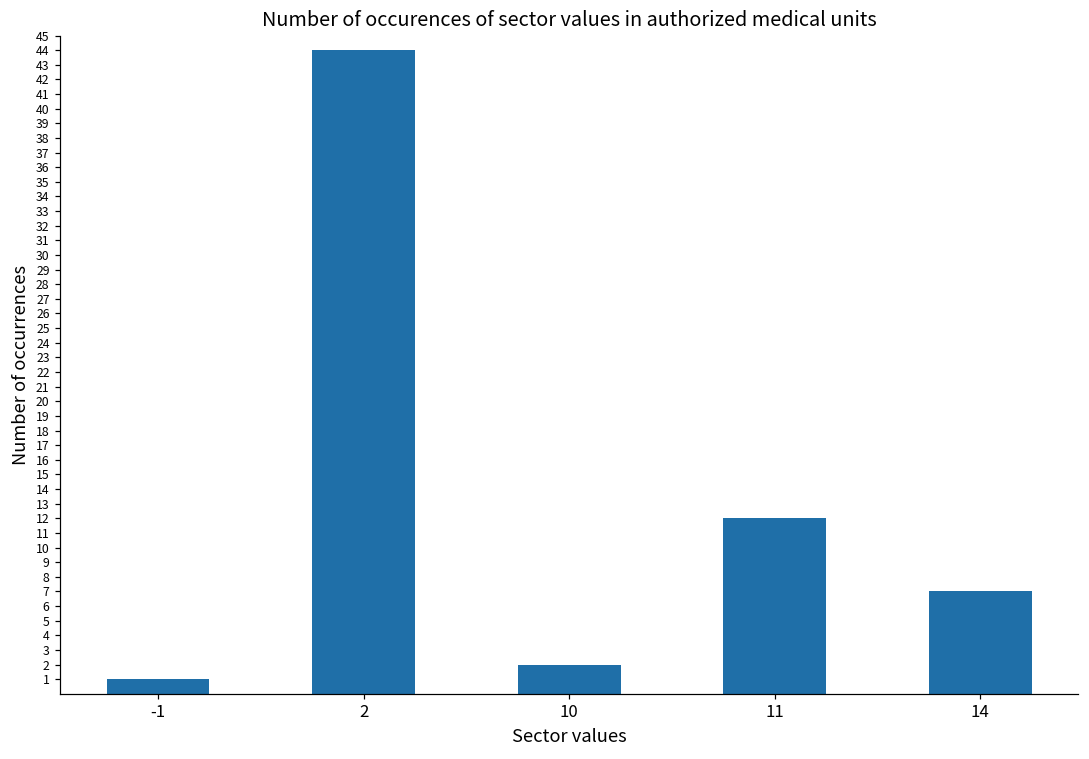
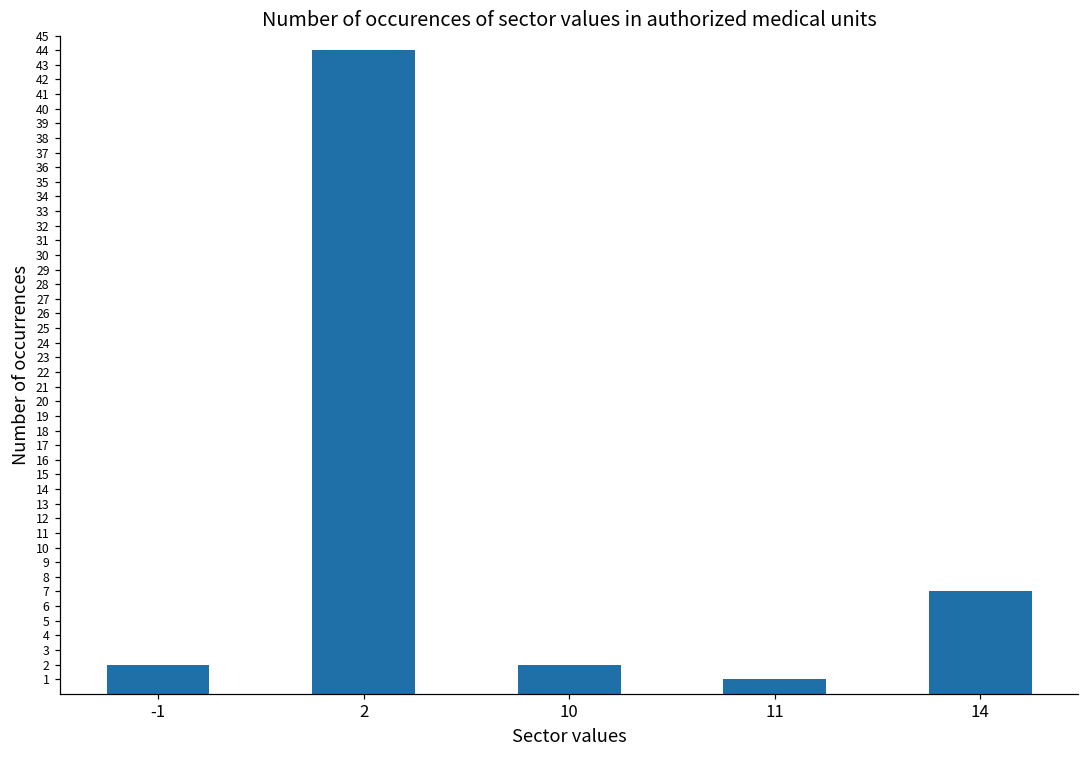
  {
-   "-1": 1,
+   "-1": 2,
    "2": 44,
    "10": 2,
-   "11": 12,
+   "11": 1,
    "14": 7
  }
